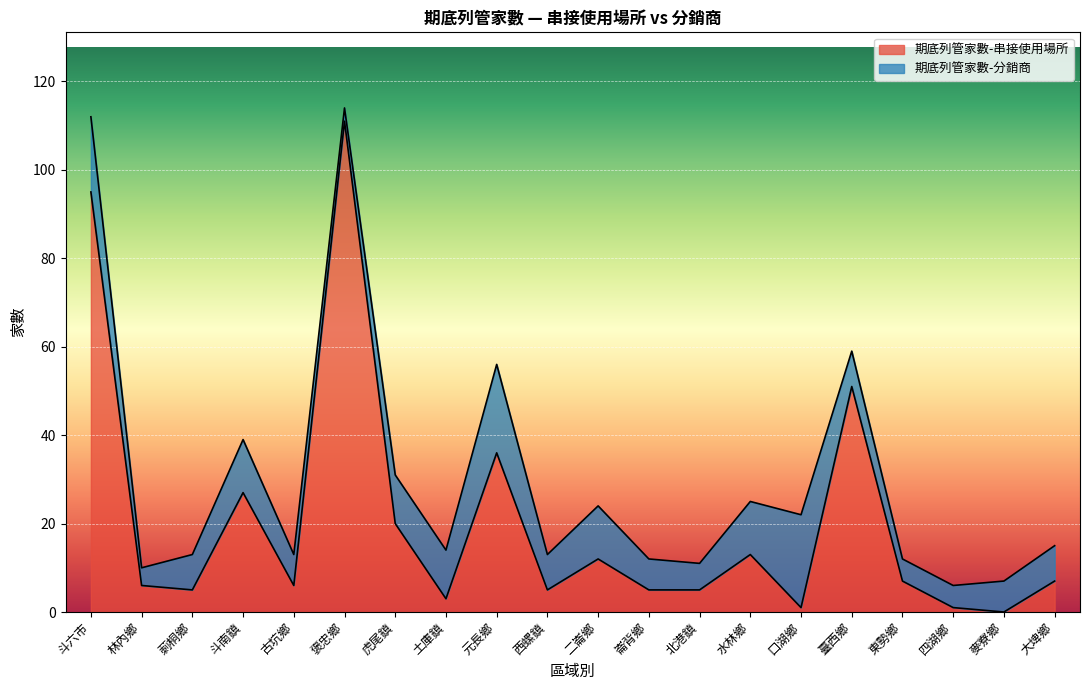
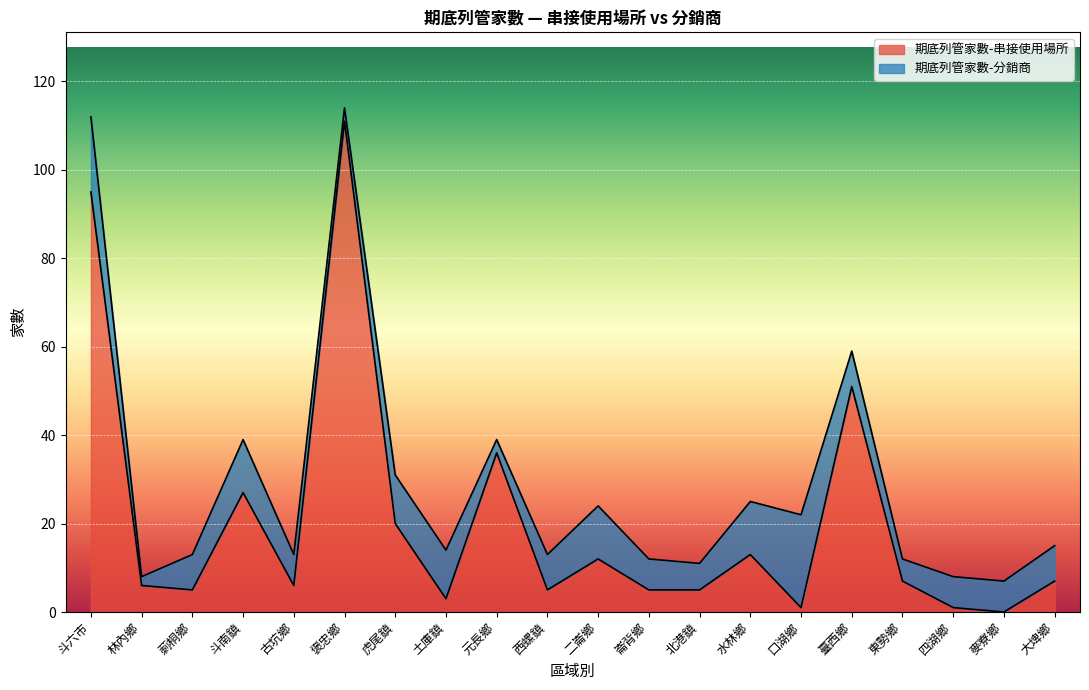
  {
    "期底列管家數-串接使用場所": {
      "斗六市": 95,
      "林內鄉": 6,
      "莿桐鄉": 5,
      "斗南鎮": 27,
      "古坑鄉": 6,
      "褒忠鄉": 111,
      "虎尾鎮": 20,
      "土庫鎮": 3,
      "元長鄉": 36,
      "西螺鎮": 5,
      "二崙鄉": 12,
      "崙背鄉": 5,
      "北港鎮": 5,
      "水林鄉": 13,
      "口湖鄉": 1,
      "臺西鄉": 51,
      "東勢鄉": 7,
      "四湖鄉": 1,
      "麥寮鄉": 0,
      "大埤鄉": 7
    },
    "期底列管家數-分銷商": {
      "斗六市": 17,
-     "林內鄉": 4,
+     "林內鄉": 2,
      "莿桐鄉": 8,
      "斗南鎮": 12,
      "古坑鄉": 7,
      "褒忠鄉": 3,
      "虎尾鎮": 11,
      "土庫鎮": 11,
-     "元長鄉": 20,
+     "元長鄉": 3,
      "西螺鎮": 8,
      "二崙鄉": 12,
      "崙背鄉": 7,
      "北港鎮": 6,
      "水林鄉": 12,
      "口湖鄉": 21,
      "臺西鄉": 8,
      "東勢鄉": 5,
-     "四湖鄉": 5,
+     "四湖鄉": 7,
      "麥寮鄉": 7,
      "大埤鄉": 8
    }
  }
